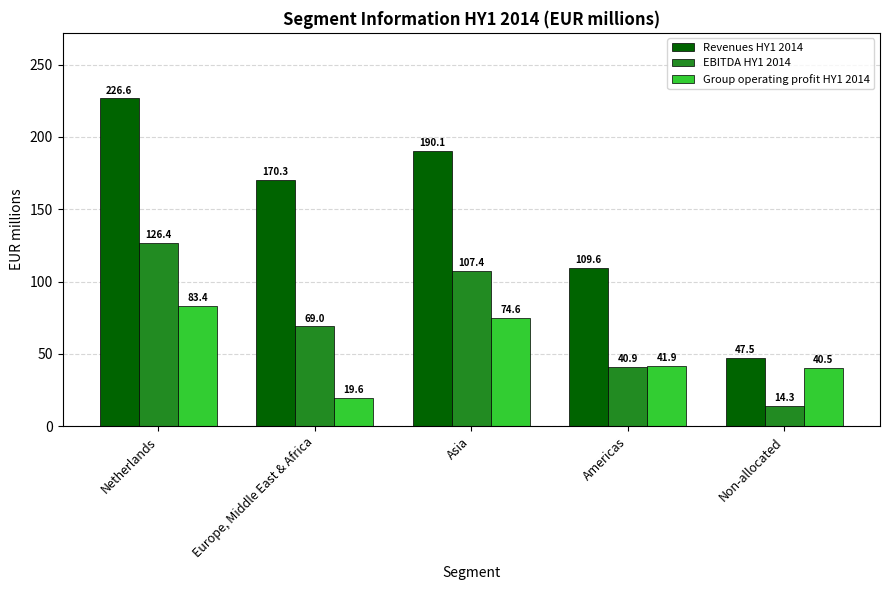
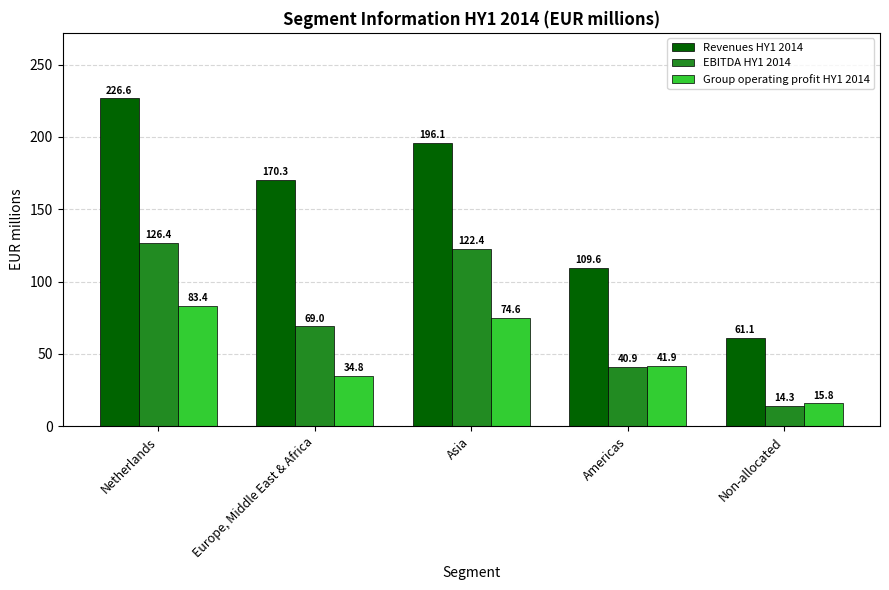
  {
    "Revenues HY1 2014": {
      "Netherlands": 226.6,
      "Europe, Middle East & Africa": 170.3,
-     "Asia": 190.1,
+     "Asia": 196.1,
      "Americas": 109.6,
-     "Non-allocated": 47.5
+     "Non-allocated": 61.1
    },
    "EBITDA HY1 2014": {
      "Netherlands": 126.4,
      "Europe, Middle East & Africa": 69.0,
-     "Asia": 107.4,
+     "Asia": 122.4,
      "Americas": 40.9,
      "Non-allocated": 14.3
    },
    "Group operating profit HY1 2014": {
      "Netherlands": 83.4,
-     "Europe, Middle East & Africa": 19.6,
+     "Europe, Middle East & Africa": 34.8,
      "Asia": 74.6,
      "Americas": 41.9,
-     "Non-allocated": 40.5
+     "Non-allocated": 15.8
    }
  }
